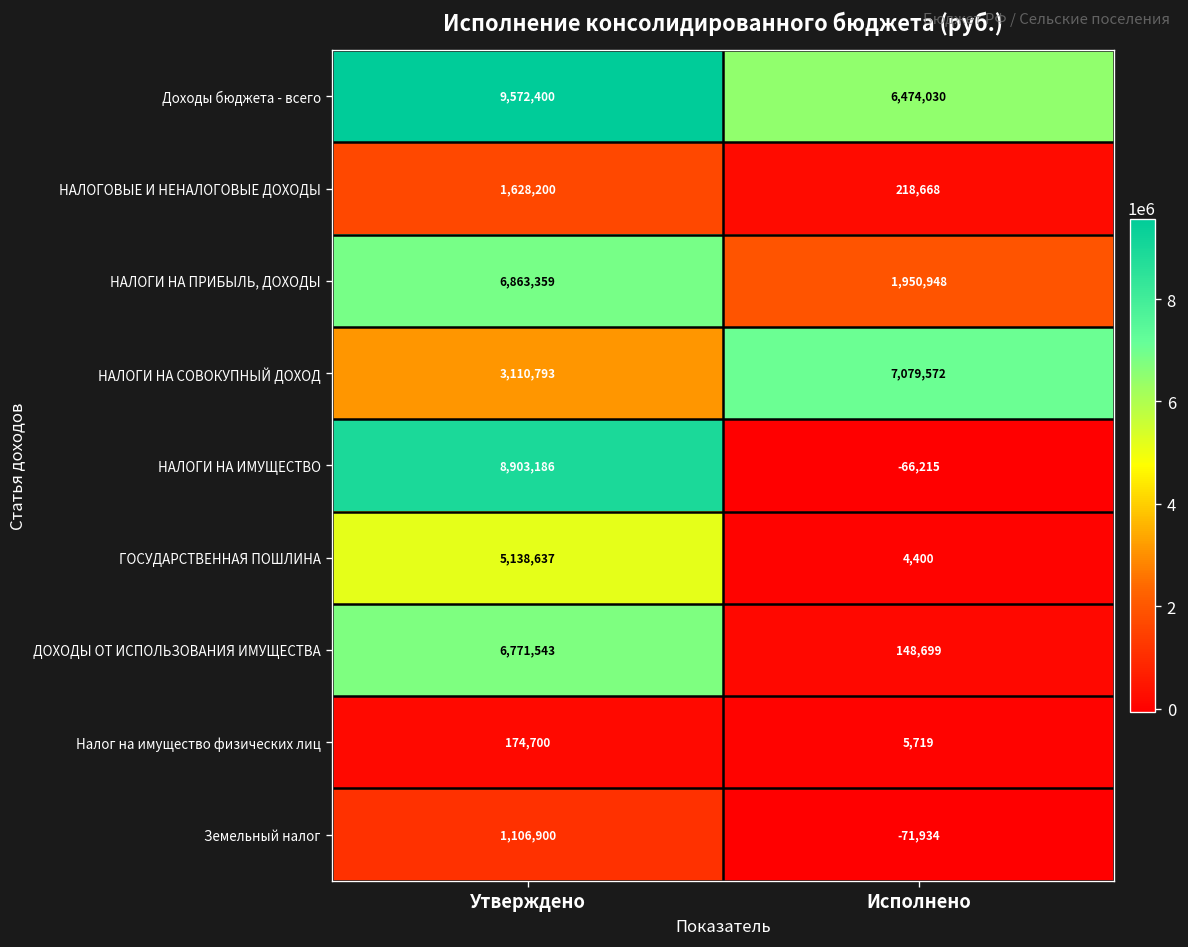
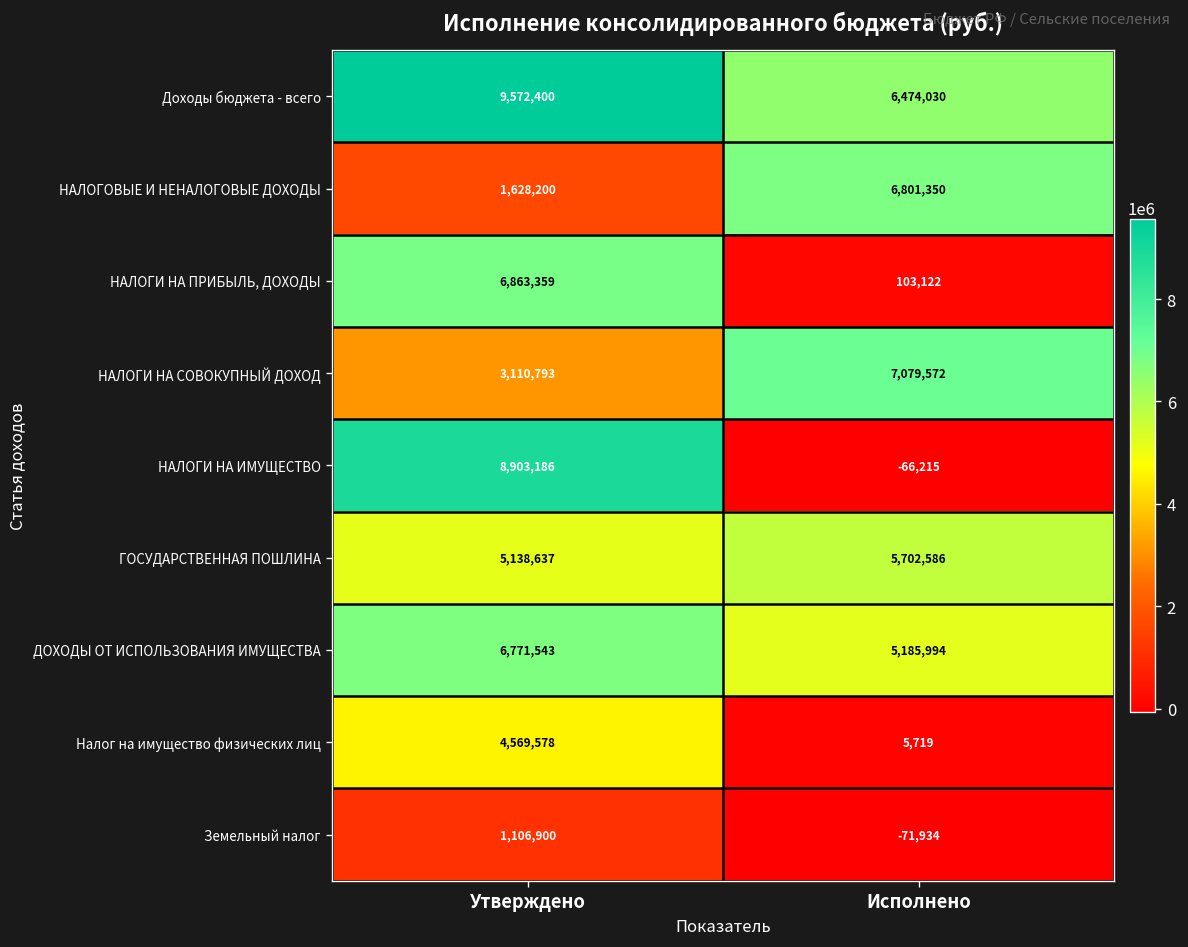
  {
    "Доходы бюджета - всего": {
      "Утверждено": "9,572,400",
      "Исполнено": "6,474,030"
    },
    "НАЛОГОВЫЕ И НЕНАЛОГОВЫЕ ДОХОДЫ": {
      "Утверждено": "1,628,200",
-     "Исполнено": "218,668"
+     "Исполнено": "6,801,350"
    },
    "НАЛОГИ НА ПРИБЫЛЬ, ДОХОДЫ": {
      "Утверждено": "6,863,359",
-     "Исполнено": "1,950,948"
+     "Исполнено": "103,122"
    },
    "НАЛОГИ НА СОВОКУПНЫЙ ДОХОД": {
      "Утверждено": "3,110,793",
      "Исполнено": "7,079,572"
    },
    "НАЛОГИ НА ИМУЩЕСТВО": {
      "Утверждено": "8,903,186",
      "Исполнено": "-66,215"
    },
    "ГОСУДАРСТВЕННАЯ ПОШЛИНА": {
      "Утверждено": "5,138,637",
-     "Исполнено": "4,400"
+     "Исполнено": "5,702,586"
    },
    "ДОХОДЫ ОТ ИСПОЛЬЗОВАНИЯ ИМУЩЕСТВА": {
      "Утверждено": "6,771,543",
-     "Исполнено": "148,699"
+     "Исполнено": "5,185,994"
    },
    "Налог на имущество физических лиц": {
-     "Утверждено": "174,700",
+     "Утверждено": "4,569,578",
      "Исполнено": "5,719"
    },
    "Земельный налог": {
      "Утверждено": "1,106,900",
      "Исполнено": "-71,934"
    }
  }
